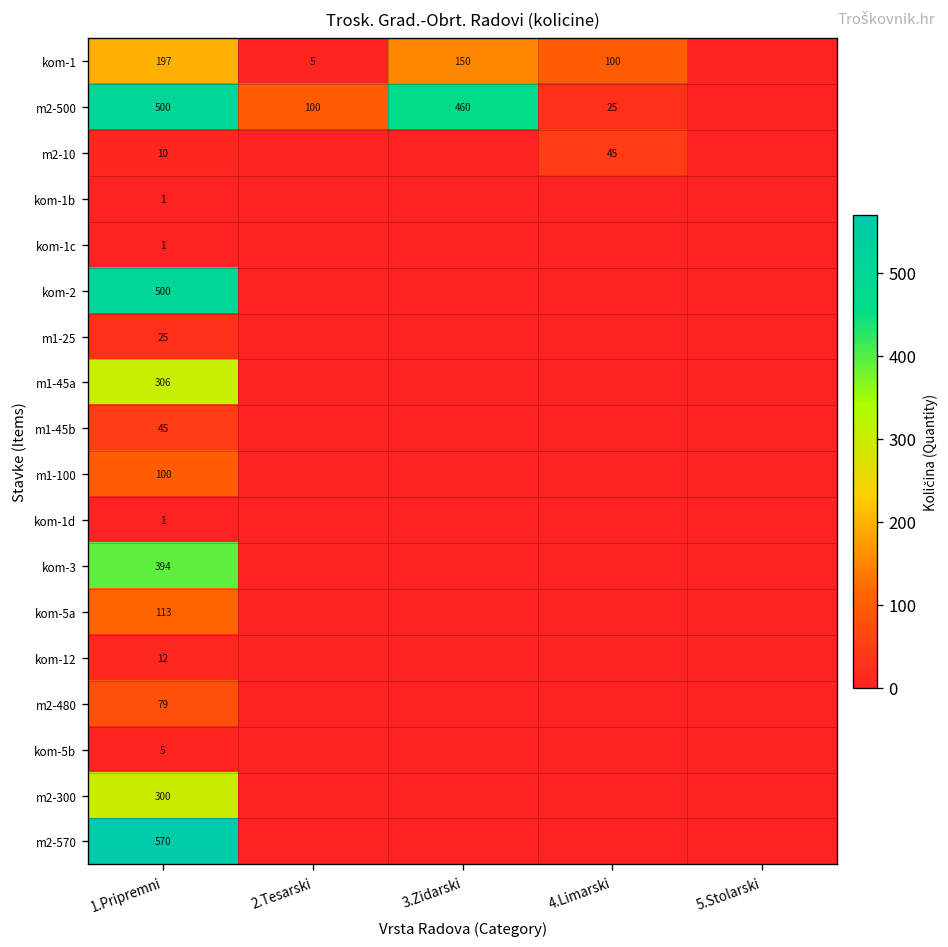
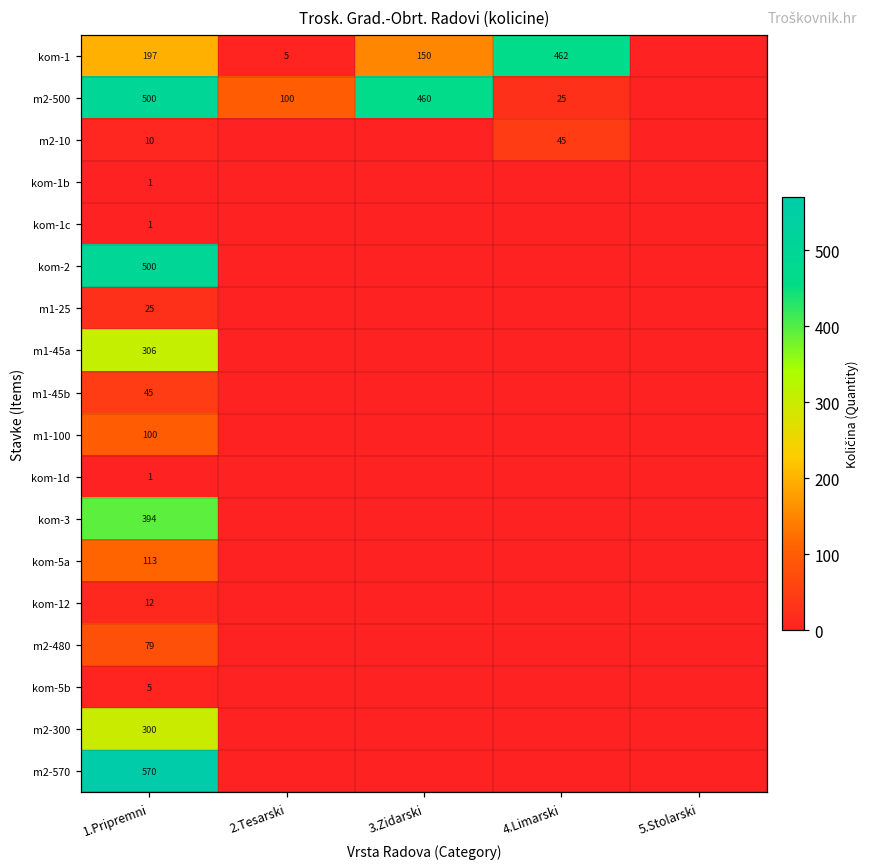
  {
    "kom-1": {
      "1.Pripremni": 197,
      "2.Tesarski": 5,
      "3.Zidarski": 150,
-     "4.Limarski": 100
+     "4.Limarski": 462
    },
    "m2-500": {
      "1.Pripremni": 500,
      "2.Tesarski": 100,
      "3.Zidarski": 460,
      "4.Limarski": 25
    },
    "m2-10": {
      "1.Pripremni": 10,
      "4.Limarski": 45
    },
    "kom-1b": {
      "1.Pripremni": 1
    },
    "kom-1c": {
      "1.Pripremni": 1
    },
    "kom-2": {
      "1.Pripremni": 500
    },
    "m1-25": {
      "1.Pripremni": 25
    },
    "m1-45a": {
      "1.Pripremni": 306
    },
    "m1-45b": {
      "1.Pripremni": 45
    },
    "m1-100": {
      "1.Pripremni": 100
    },
    "kom-1d": {
      "1.Pripremni": 1
    },
    "kom-3": {
      "1.Pripremni": 394
    },
    "kom-5a": {
      "1.Pripremni": 113
    },
    "kom-12": {
      "1.Pripremni": 12
    },
    "m2-480": {
      "1.Pripremni": 79
    },
    "kom-5b": {
      "1.Pripremni": 5
    },
    "m2-300": {
      "1.Pripremni": 300
    },
    "m2-570": {
      "1.Pripremni": 570
    }
  }
